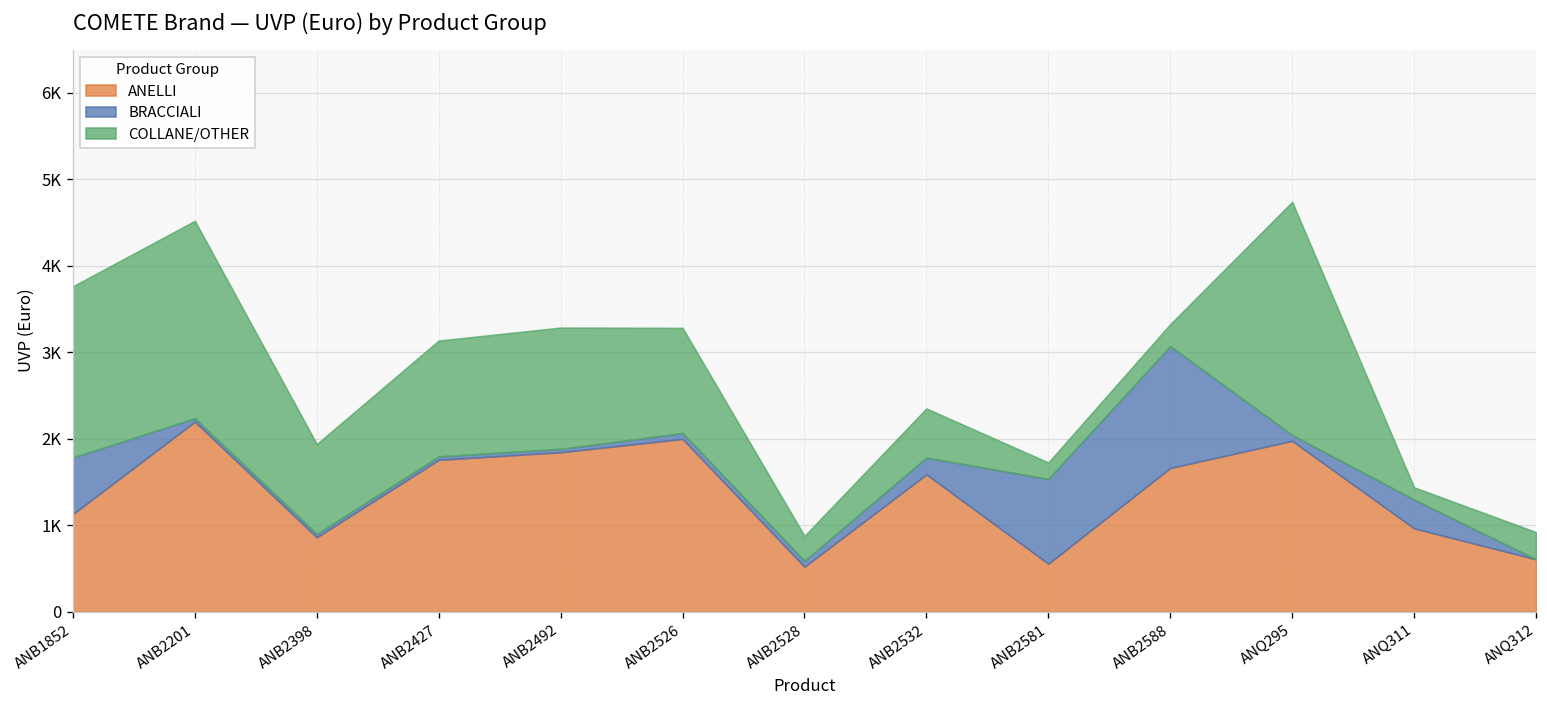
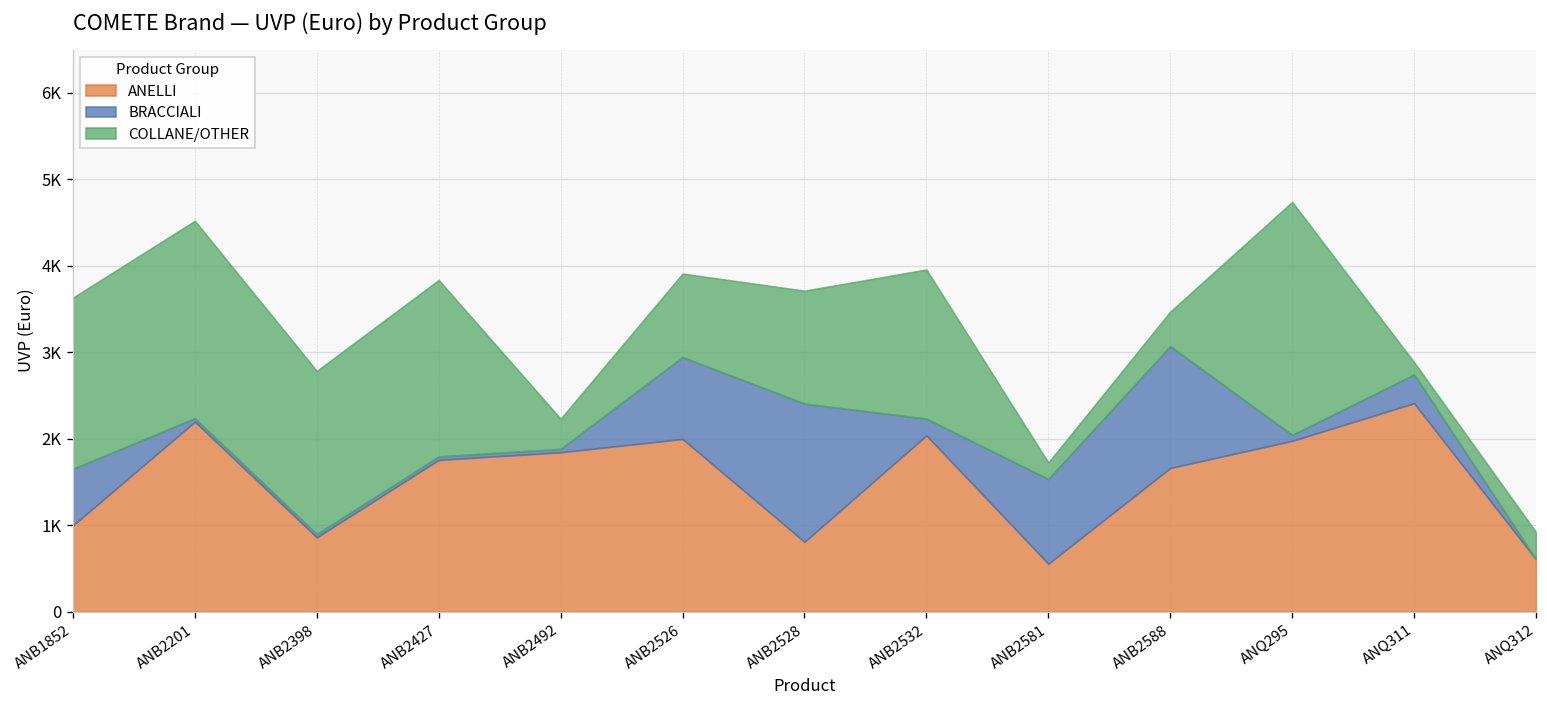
  {
    "ANELLI": {
-     "ANB1852": 1100,
+     "ANB1852": 1000,
      "ANB2201": 2200,
      "ANB2398": 900,
      "ANB2427": 1800,
      "ANB2492": 1800,
      "ANB2526": 2000,
-     "ANB2528": 500,
-     "ANB2532": 1600,
+     "ANB2528": 800,
+     "ANB2532": 2000,
      "ANB2581": 600,
      "ANB2588": 1700,
      "ANQ295": 2000,
-     "ANQ311": 1000
+     "ANQ311": 2400
    },
    "BRACCIALI": {
      "ANB1852": 700,
      "ANB2201": 0,
      "ANB2398": 0,
      "ANB2427": 0,
      "ANB2492": 0,
-     "ANB2526": 100,
-     "ANB2528": 100,
+     "ANB2526": 900,
+     "ANB2528": 1600,
      "ANB2532": 200,
      "ANB2581": 1000,
      "ANB2588": 1400,
      "ANQ295": 100,
      "ANQ311": 300
    },
    "COLLANE/OTHER": {
      "ANB1852": 2000,
      "ANB2201": 2300,
-     "ANB2398": 1000,
-     "ANB2427": 1300,
-     "ANB2492": 1400,
-     "ANB2526": 1200,
-     "ANB2528": 300,
-     "ANB2532": 600,
+     "ANB2398": 1900,
+     "ANB2427": 2000,
+     "ANB2492": 300,
+     "ANB2526": 1000,
+     "ANB2528": 1300,
+     "ANB2532": 1700,
      "ANB2581": 200,
-     "ANB2588": 300,
+     "ANB2588": 400,
      "ANQ295": 2700,
      "ANQ311": 100,
      "ANQ312": 300
    }
  }
